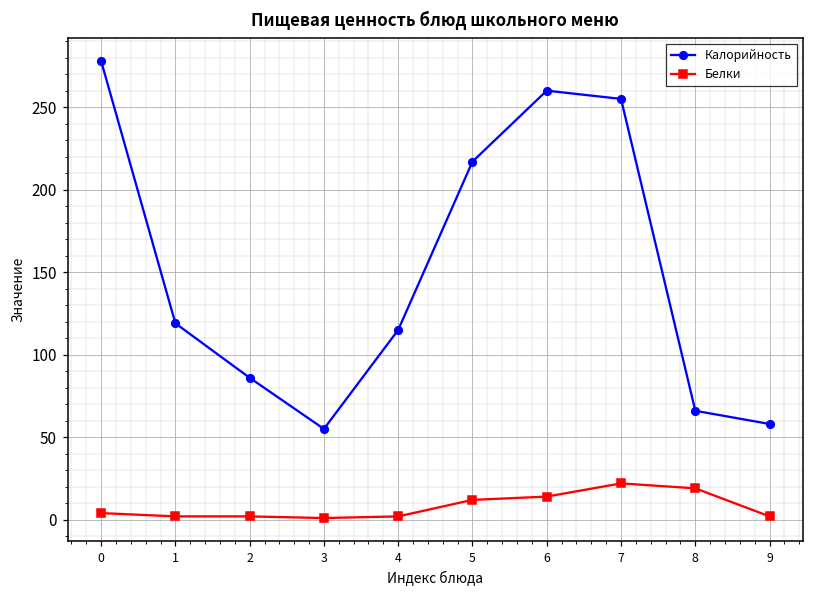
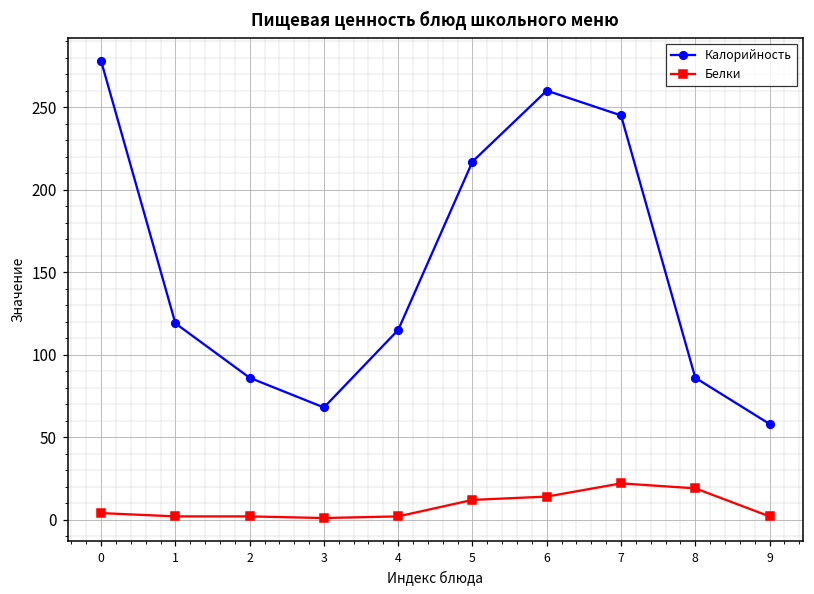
  {
    "Калорийность": {
      "0": 278,
      "1": 119,
      "2": 86,
-     "3": 55,
+     "3": 68,
      "4": 115,
      "5": 217,
      "6": 260,
-     "7": 255,
-     "8": 66,
+     "7": 245,
+     "8": 86,
      "9": 58
    },
    "Белки": {
      "0": 4,
      "1": 2,
      "2": 2,
      "3": 1,
      "4": 2,
      "5": 12,
      "6": 14,
      "7": 22,
      "8": 19,
      "9": 2
    }
  }
